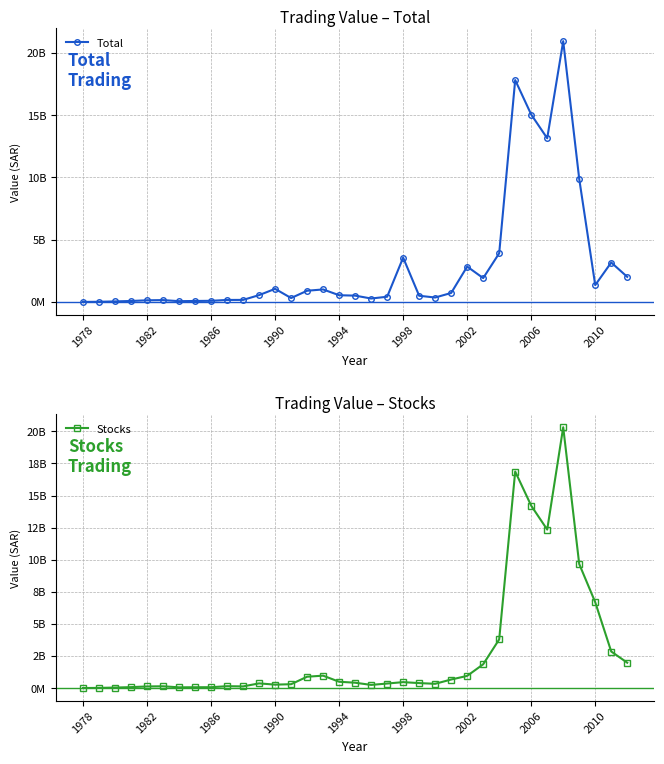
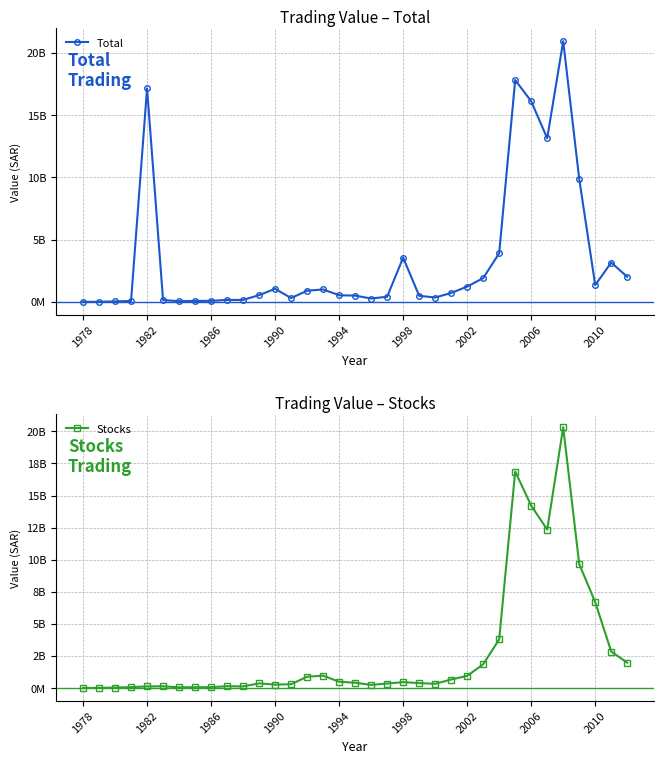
  {
    "Trading Value – Total": {
      "1978": 0,
-     "1982": 100000000,
+     "1982": 17100000000,
      "1986": 100000000,
      "1990": 1100000000,
      "1994": 500000000,
      "1998": 3600000000,
-     "2002": 2800000000,
-     "2006": 15000000000,
+     "2002": 1200000000,
+     "2006": 16100000000,
      "2010": 1400000000
    }
  }
